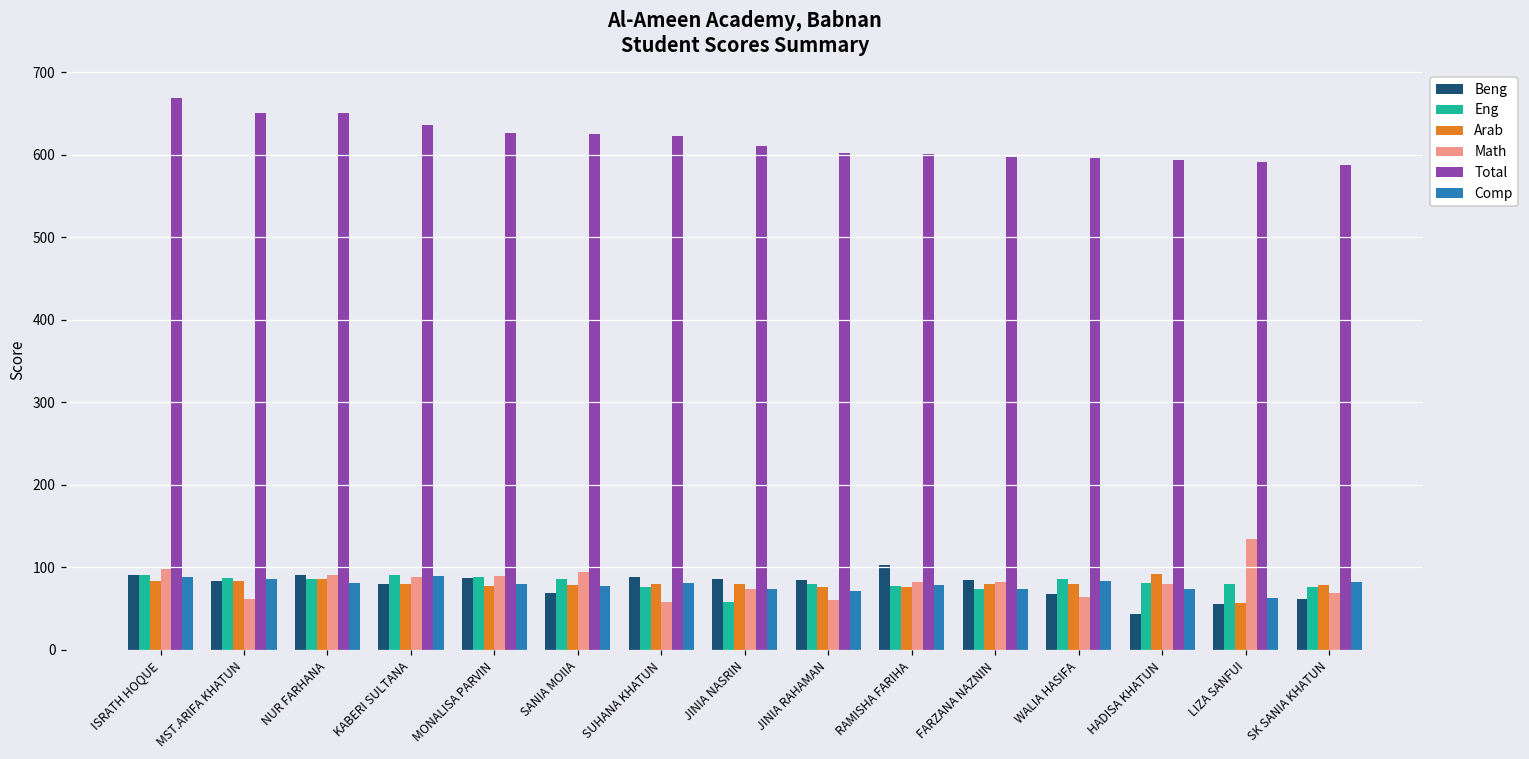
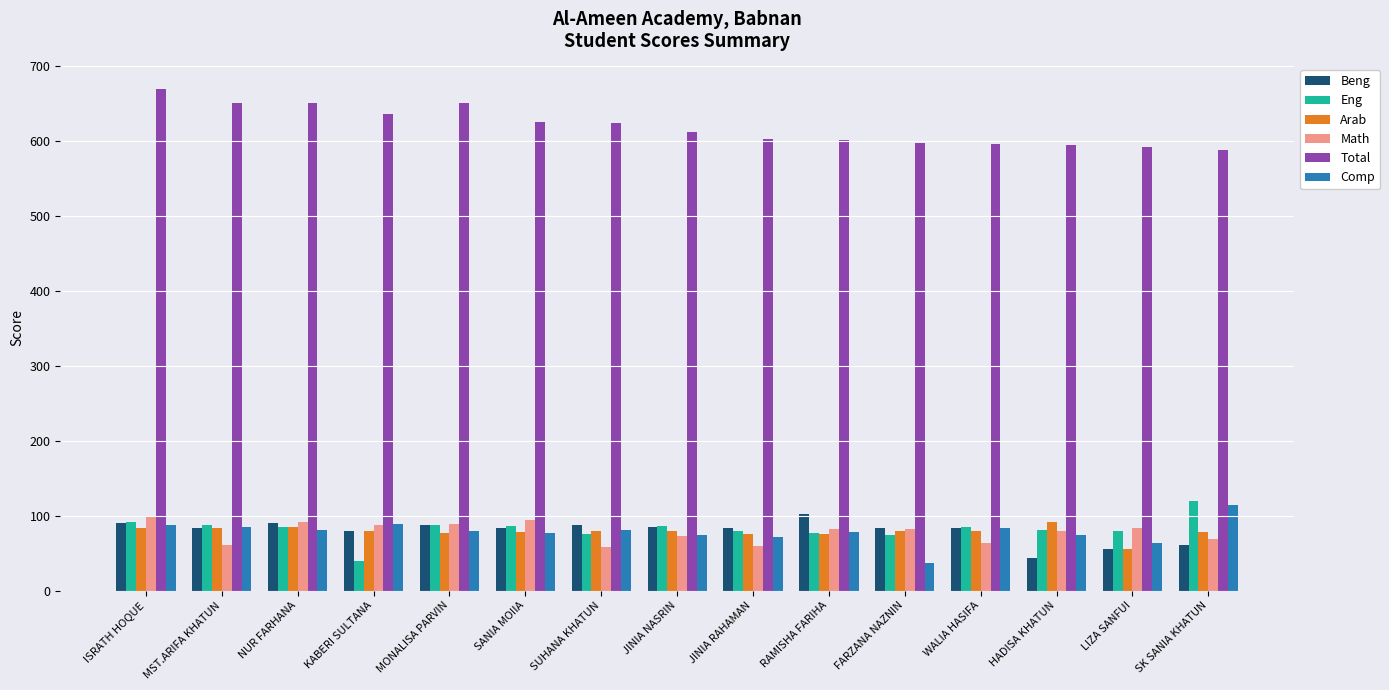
  {
    "Beng": {
      "ISRATH HOQUE": 90,
      "MST.ARIFA KHATUN": 80,
      "NUR FARHANA": 90,
      "KABERI SULTANA": 80,
      "MONALISA PARVIN": 90,
-     "SANIA MOIIA": 70,
+     "SANIA MOIIA": 80,
      "SUHANA KHATUN": 90,
      "JINIA NASRIN": 90,
      "JINIA RAHAMAN": 80,
      "RAMISHA FARIHA": 100,
      "FARZANA NAZNIN": 80,
-     "WALIA HASIFA": 70,
+     "WALIA HASIFA": 80,
      "HADISA KHATUN": 40,
      "LIZA SANFUI": 60,
      "SK SANIA KHATUN": 60
    },
    "Eng": {
      "ISRATH HOQUE": 90,
      "MST.ARIFA KHATUN": 90,
      "NUR FARHANA": 90,
-     "KABERI SULTANA": 90,
+     "KABERI SULTANA": 40,
      "MONALISA PARVIN": 90,
      "SANIA MOIIA": 90,
      "SUHANA KHATUN": 80,
-     "JINIA NASRIN": 60,
+     "JINIA NASRIN": 90,
      "JINIA RAHAMAN": 80,
      "RAMISHA FARIHA": 80,
      "FARZANA NAZNIN": 70,
      "WALIA HASIFA": 90,
      "HADISA KHATUN": 80,
      "LIZA SANFUI": 80,
-     "SK SANIA KHATUN": 80
+     "SK SANIA KHATUN": 120
    },
    "Arab": {
      "ISRATH HOQUE": 80,
      "MST.ARIFA KHATUN": 80,
      "NUR FARHANA": 90,
      "KABERI SULTANA": 80,
      "MONALISA PARVIN": 80,
      "SANIA MOIIA": 80,
      "SUHANA KHATUN": 80,
      "JINIA NASRIN": 80,
      "JINIA RAHAMAN": 80,
      "RAMISHA FARIHA": 80,
      "FARZANA NAZNIN": 80,
      "WALIA HASIFA": 80,
      "HADISA KHATUN": 90,
      "LIZA SANFUI": 60,
      "SK SANIA KHATUN": 80
    },
    "Math": {
      "ISRATH HOQUE": 100,
      "MST.ARIFA KHATUN": 60,
      "NUR FARHANA": 90,
      "KABERI SULTANA": 90,
      "MONALISA PARVIN": 90,
      "SANIA MOIIA": 90,
      "SUHANA KHATUN": 60,
      "JINIA NASRIN": 70,
      "JINIA RAHAMAN": 60,
      "RAMISHA FARIHA": 80,
      "FARZANA NAZNIN": 80,
      "WALIA HASIFA": 60,
      "HADISA KHATUN": 80,
-     "LIZA SANFUI": 130,
+     "LIZA SANFUI": 80,
      "SK SANIA KHATUN": 70
    },
    "Total": {
      "ISRATH HOQUE": 670,
      "MST.ARIFA KHATUN": 650,
      "NUR FARHANA": 650,
      "KABERI SULTANA": 640,
-     "MONALISA PARVIN": 630,
+     "MONALISA PARVIN": 650,
      "SANIA MOIIA": 630,
      "SUHANA KHATUN": 620,
      "JINIA NASRIN": 610,
      "JINIA RAHAMAN": 600,
      "RAMISHA FARIHA": 600,
      "FARZANA NAZNIN": 600,
      "WALIA HASIFA": 600,
      "HADISA KHATUN": 590,
      "LIZA SANFUI": 590,
      "SK SANIA KHATUN": 590
    },
    "Comp": {
      "ISRATH HOQUE": 90,
      "MST.ARIFA KHATUN": 90,
      "NUR FARHANA": 80,
      "KABERI SULTANA": 90,
      "MONALISA PARVIN": 80,
      "SANIA MOIIA": 80,
      "SUHANA KHATUN": 80,
      "JINIA NASRIN": 70,
      "JINIA RAHAMAN": 70,
      "RAMISHA FARIHA": 80,
-     "FARZANA NAZNIN": 70,
+     "FARZANA NAZNIN": 40,
      "WALIA HASIFA": 80,
      "HADISA KHATUN": 70,
      "LIZA SANFUI": 60,
-     "SK SANIA KHATUN": 80
+     "SK SANIA KHATUN": 110
    }
  }
